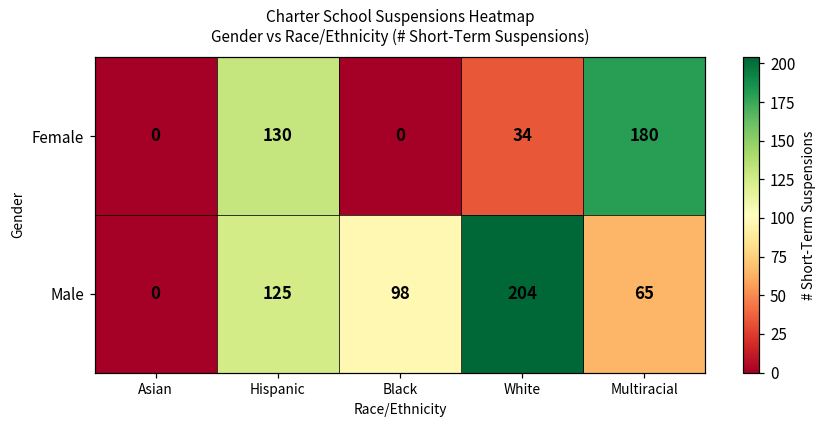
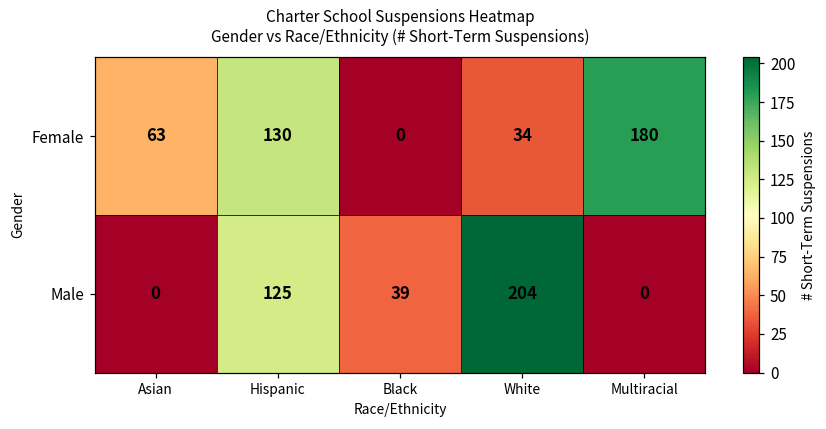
  {
    "Female": {
-     "Asian": 0,
+     "Asian": 63,
      "Hispanic": 130,
      "Black": 0,
      "White": 34,
      "Multiracial": 180
    },
    "Male": {
      "Asian": 0,
      "Hispanic": 125,
-     "Black": 98,
+     "Black": 39,
      "White": 204,
-     "Multiracial": 65
+     "Multiracial": 0
    }
  }
